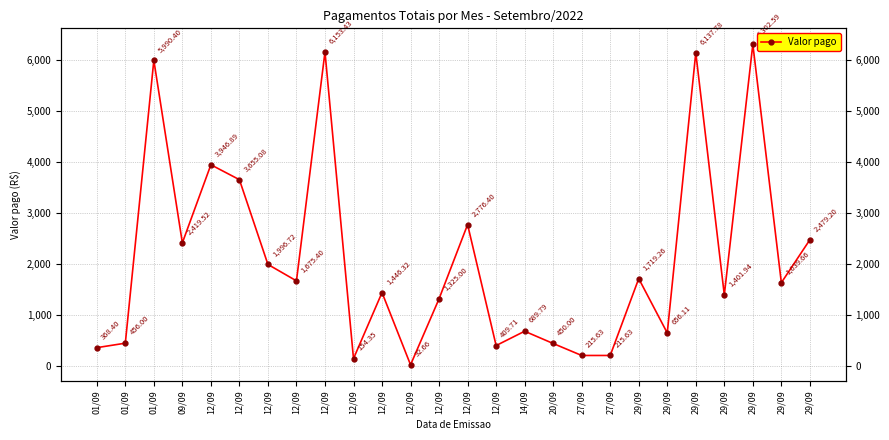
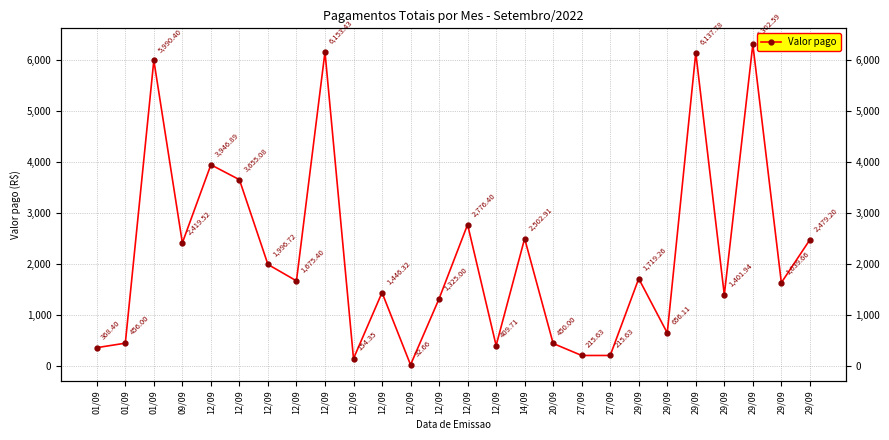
  {
    "09/09": "2,419.52",
-   "14/09": "689.79",
+   "14/09": "2,502.91",
    "20/09": "450.00"
  }
